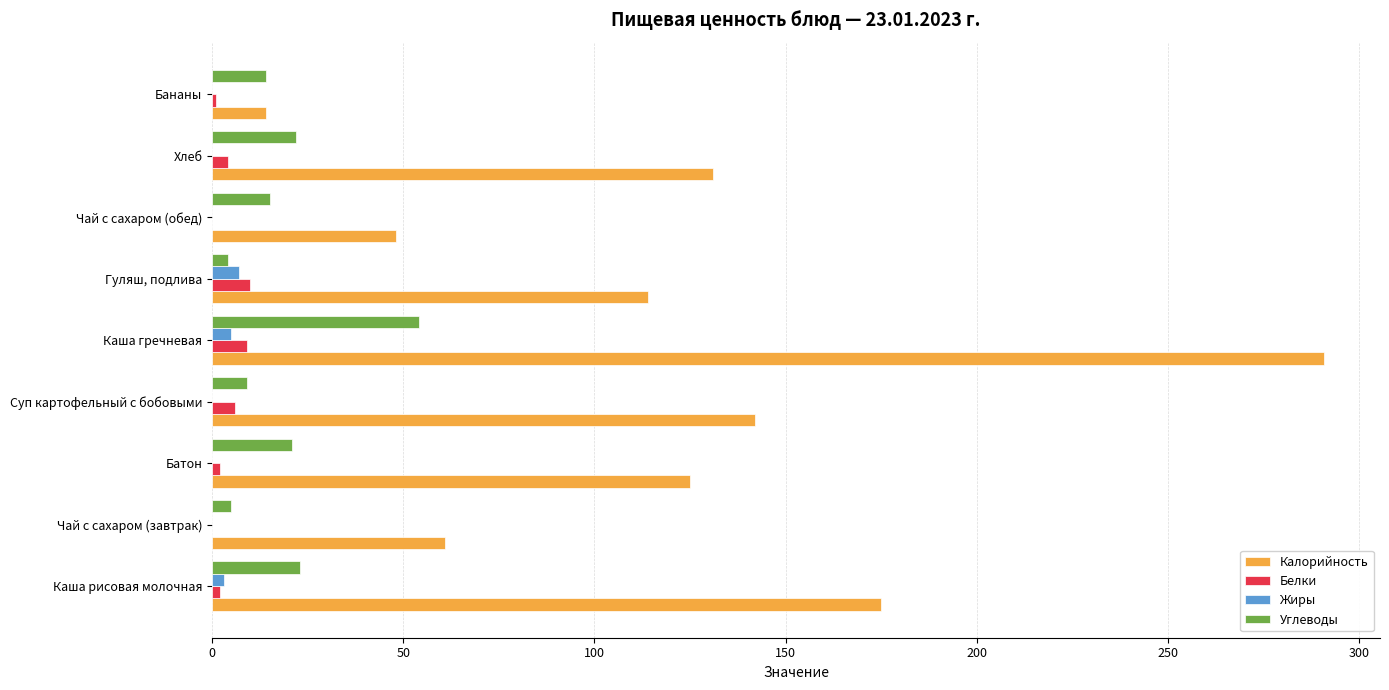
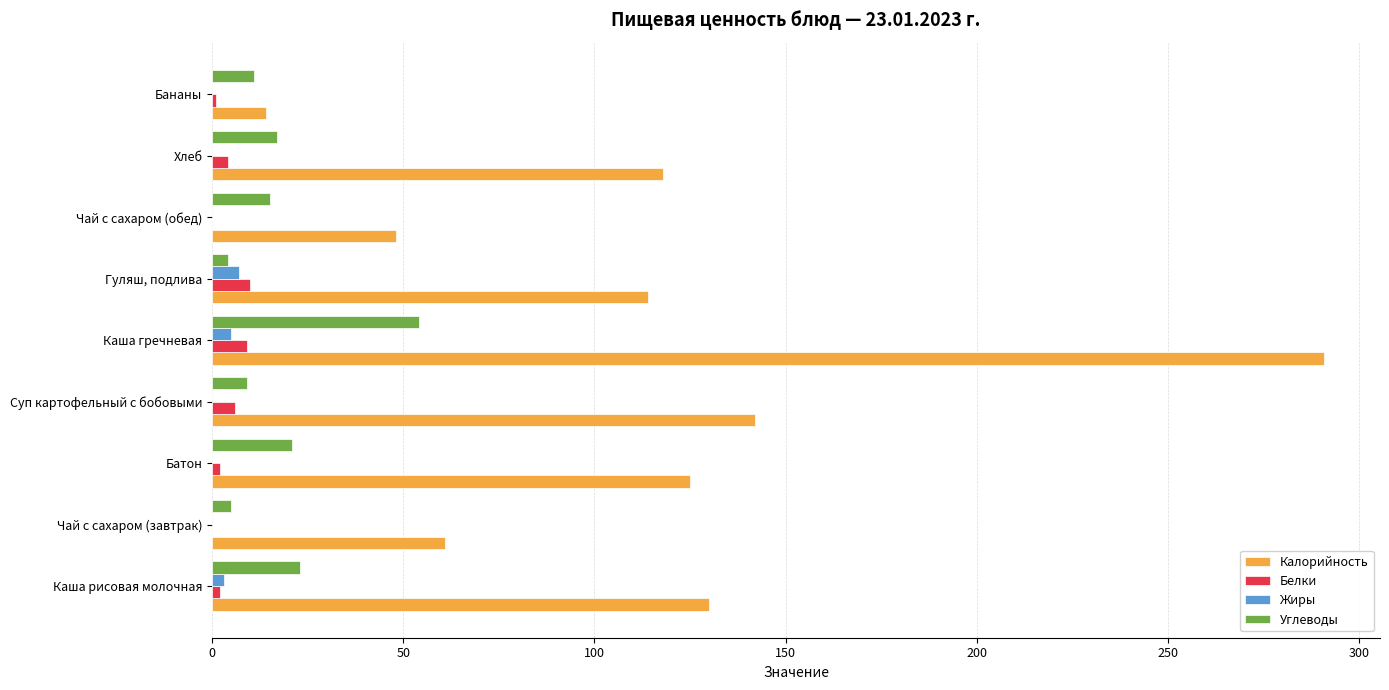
  {
    "Калорийность": {
      "Бананы": 14,
-     "Хлеб": 131,
+     "Хлеб": 118,
      "Чай с сахаром (обед)": 48,
      "Гуляш, подлива": 114,
      "Каша гречневая": 291,
      "Суп картофельный с бобовыми": 142,
      "Батон": 125,
      "Чай с сахаром (завтрак)": 61,
-     "Каша рисовая молочная": 175
+     "Каша рисовая молочная": 130
    },
    "Белки": {
      "Бананы": 1,
      "Хлеб": 4,
      "Чай с сахаром (обед)": 0,
      "Гуляш, подлива": 10,
      "Каша гречневая": 9,
      "Суп картофельный с бобовыми": 6,
      "Батон": 2,
      "Чай с сахаром (завтрак)": 0,
      "Каша рисовая молочная": 2
    },
    "Жиры": {
      "Бананы": 0,
      "Хлеб": 0,
      "Чай с сахаром (обед)": 0,
      "Гуляш, подлива": 7,
      "Каша гречневая": 5,
      "Суп картофельный с бобовыми": 0,
      "Батон": 0,
      "Чай с сахаром (завтрак)": 0,
      "Каша рисовая молочная": 3
    },
    "Углеводы": {
-     "Бананы": 14,
-     "Хлеб": 22,
+     "Бананы": 11,
+     "Хлеб": 17,
      "Чай с сахаром (обед)": 15,
      "Гуляш, подлива": 4,
      "Каша гречневая": 54,
      "Суп картофельный с бобовыми": 9,
      "Батон": 21,
      "Чай с сахаром (завтрак)": 5,
      "Каша рисовая молочная": 23
    }
  }
